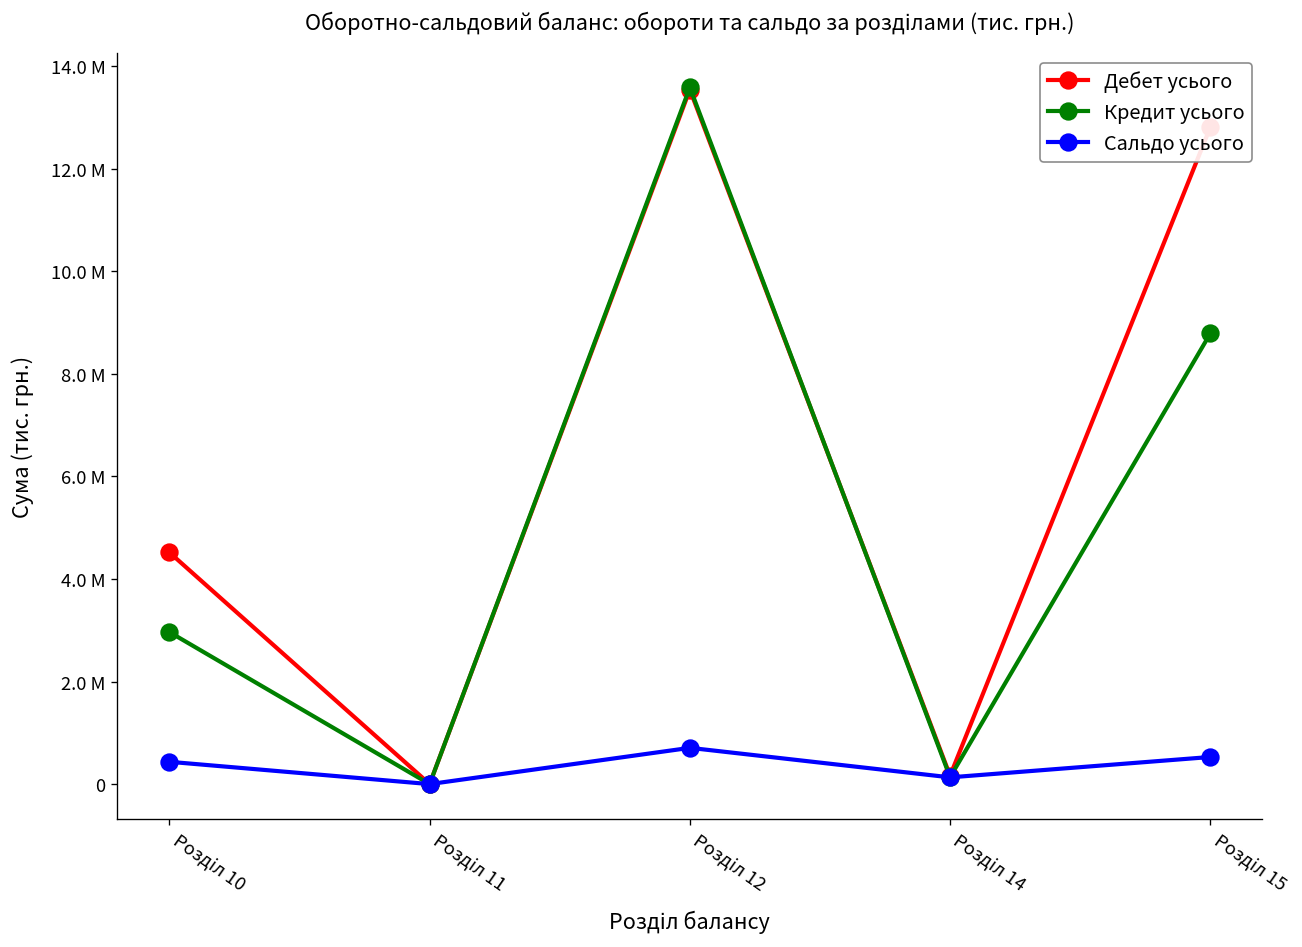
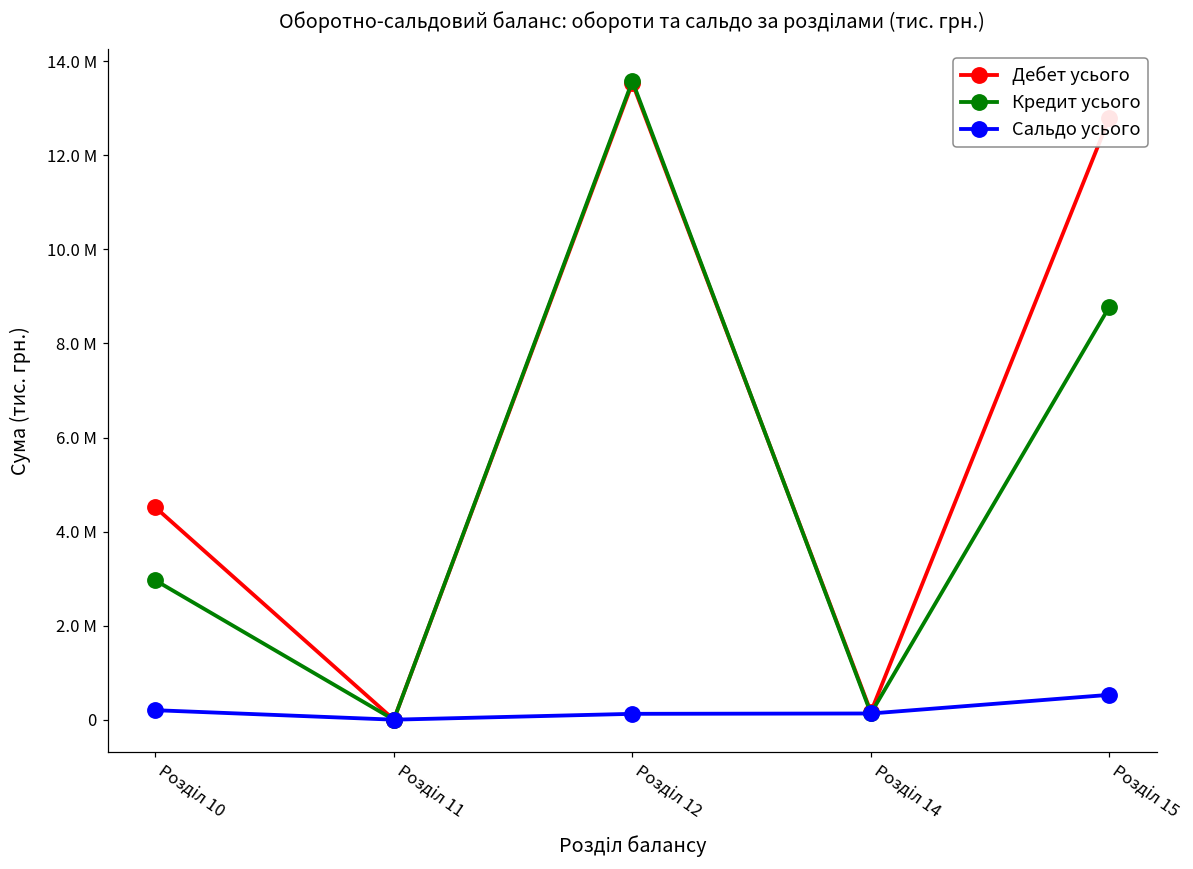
  {
    "Дебет усього": {
      "Розділ 10": 4500000
    },
    "Кредит усього": {
      "Розділ 10": 3000000,
      "Розділ 15": 8800000
    },
    "Сальдо усього": {
-     "Розділ 10": 400000,
-     "Розділ 12": 700000,
+     "Розділ 10": 200000,
+     "Розділ 12": 100000,
      "Розділ 15": 500000
    }
  }
